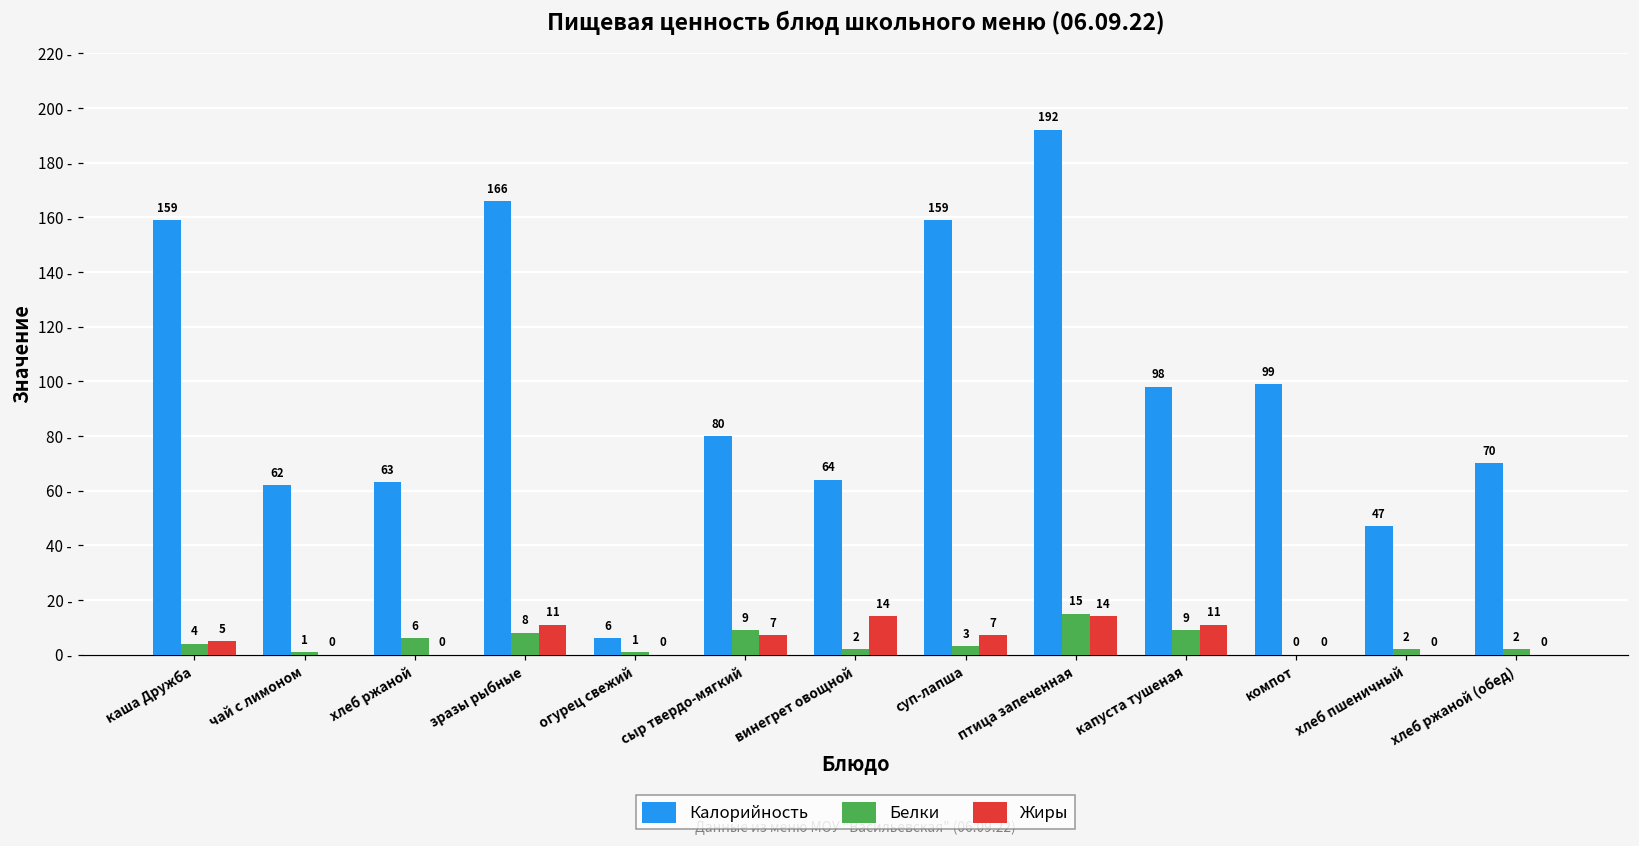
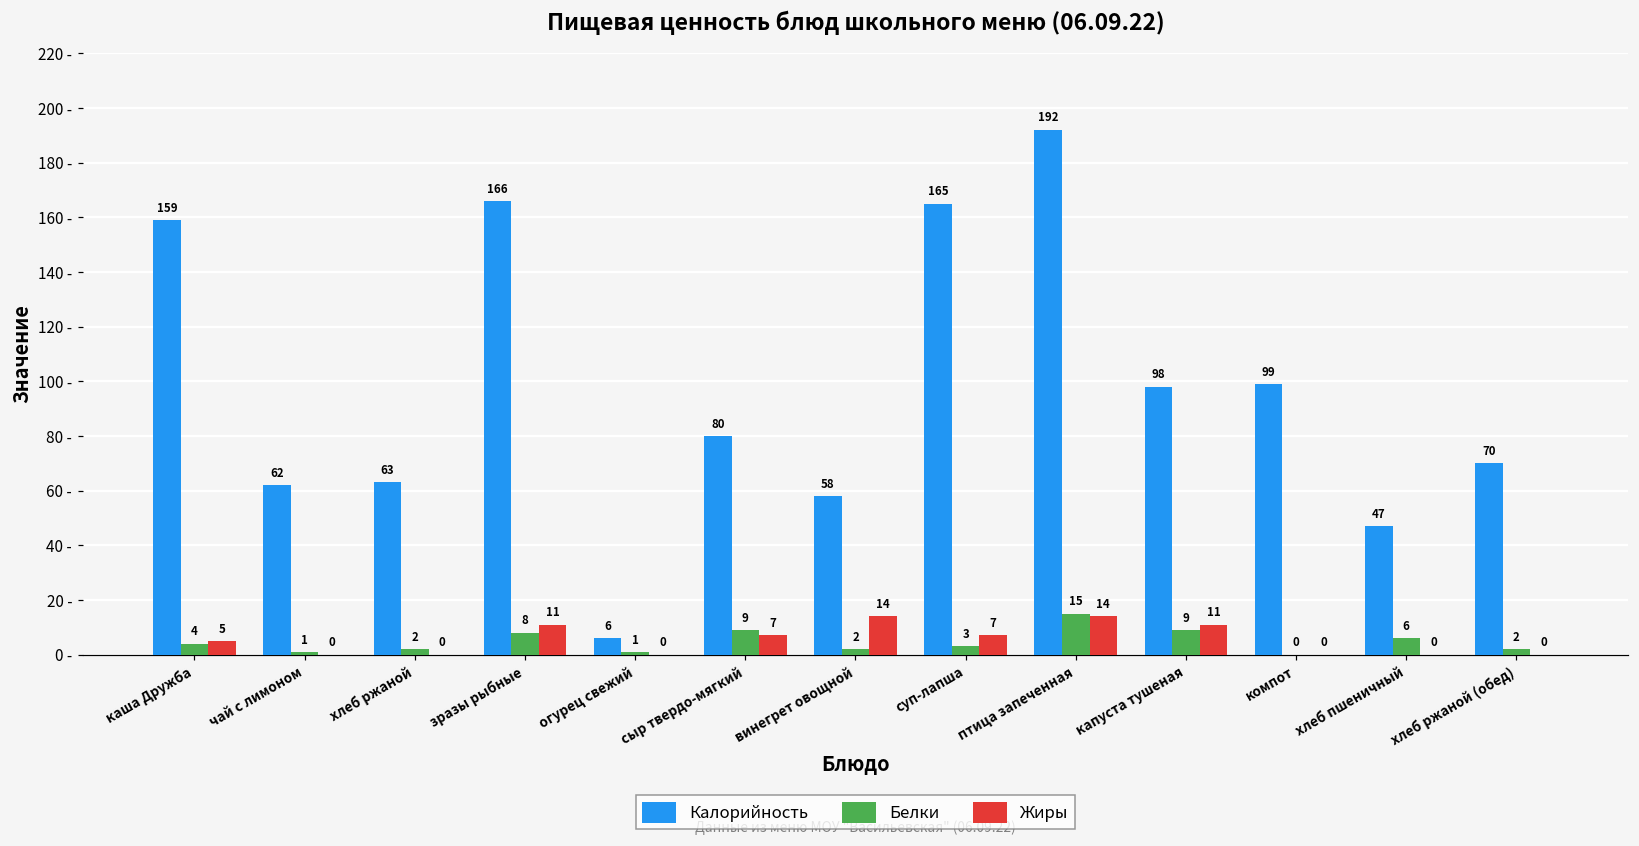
  {
    "Калорийность": {
      "каша Дружба": 159,
      "чай с лимоном": 62,
      "хлеб ржаной": 63,
      "зразы рыбные": 166,
      "огурец свежий": 6,
      "сыр твердо-мягкий": 80,
-     "винегрет овощной": 64,
-     "суп-лапша": 159,
+     "винегрет овощной": 58,
+     "суп-лапша": 165,
      "птица запеченная": 192,
      "капуста тушеная": 98,
      "компот": 99,
      "хлеб пшеничный": 47,
      "хлеб ржаной (обед)": 70
    },
    "Белки": {
      "каша Дружба": 4,
      "чай с лимоном": 1,
-     "хлеб ржаной": 6,
+     "хлеб ржаной": 2,
      "зразы рыбные": 8,
      "огурец свежий": 1,
      "сыр твердо-мягкий": 9,
      "винегрет овощной": 2,
      "суп-лапша": 3,
      "птица запеченная": 15,
      "капуста тушеная": 9,
      "компот": 0,
-     "хлеб пшеничный": 2,
+     "хлеб пшеничный": 6,
      "хлеб ржаной (обед)": 2
    },
    "Жиры": {
      "каша Дружба": 5,
      "чай с лимоном": 0,
      "хлеб ржаной": 0,
      "зразы рыбные": 11,
      "огурец свежий": 0,
      "сыр твердо-мягкий": 7,
      "винегрет овощной": 14,
      "суп-лапша": 7,
      "птица запеченная": 14,
      "капуста тушеная": 11,
      "компот": 0,
      "хлеб пшеничный": 0,
      "хлеб ржаной (обед)": 0
    }
  }
